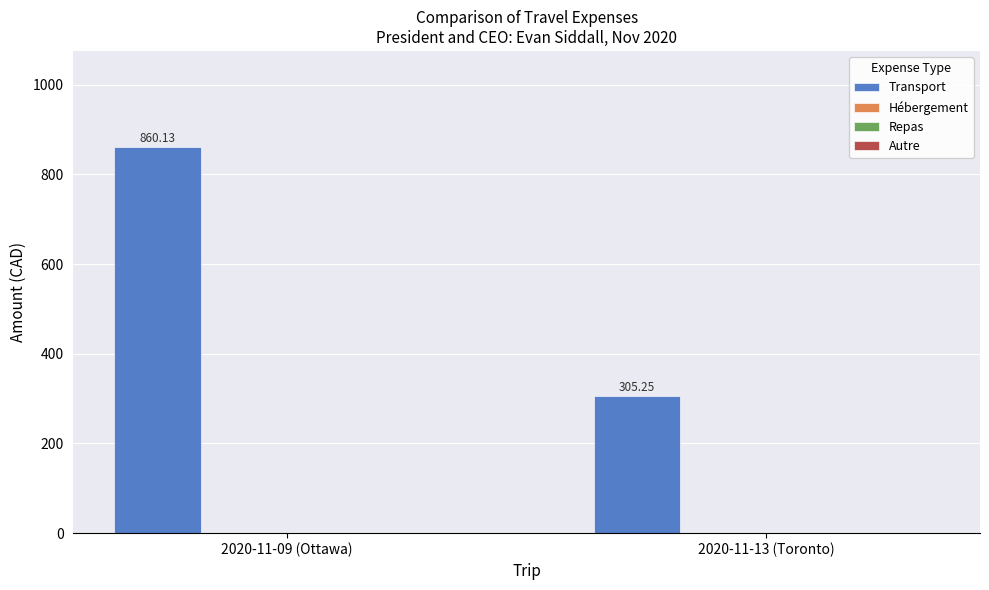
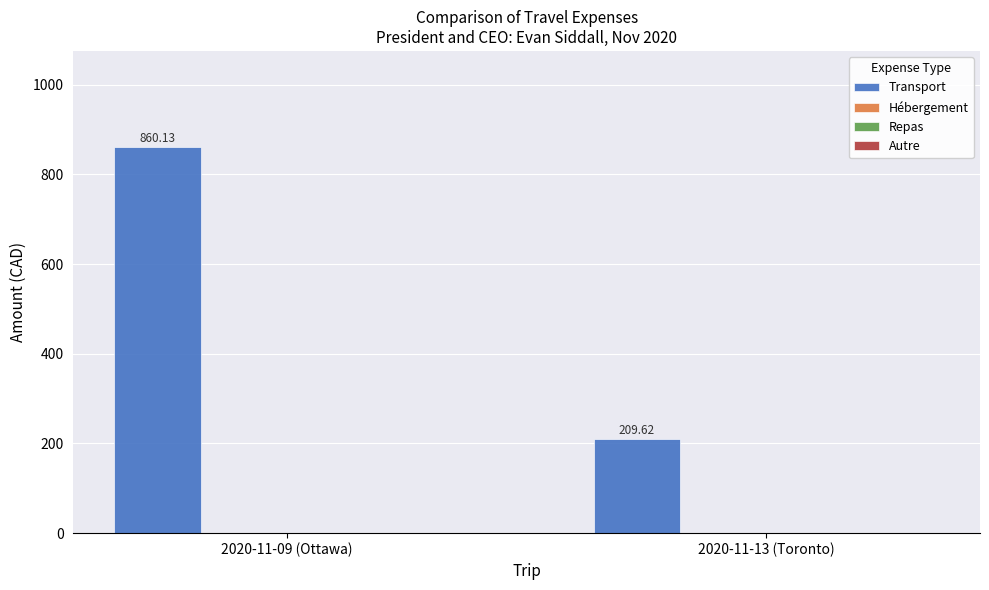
  {
    "Transport": {
      "2020-11-09 (Ottawa)": 860.13,
-     "2020-11-13 (Toronto)": 305.25
+     "2020-11-13 (Toronto)": 209.62
    },
    "Hébergement": {
      "2020-11-09 (Ottawa)": 0,
      "2020-11-13 (Toronto)": 0
    },
    "Repas": {
      "2020-11-09 (Ottawa)": 0,
      "2020-11-13 (Toronto)": 0
    },
    "Autre": {
      "2020-11-09 (Ottawa)": 0,
      "2020-11-13 (Toronto)": 0
    }
  }
